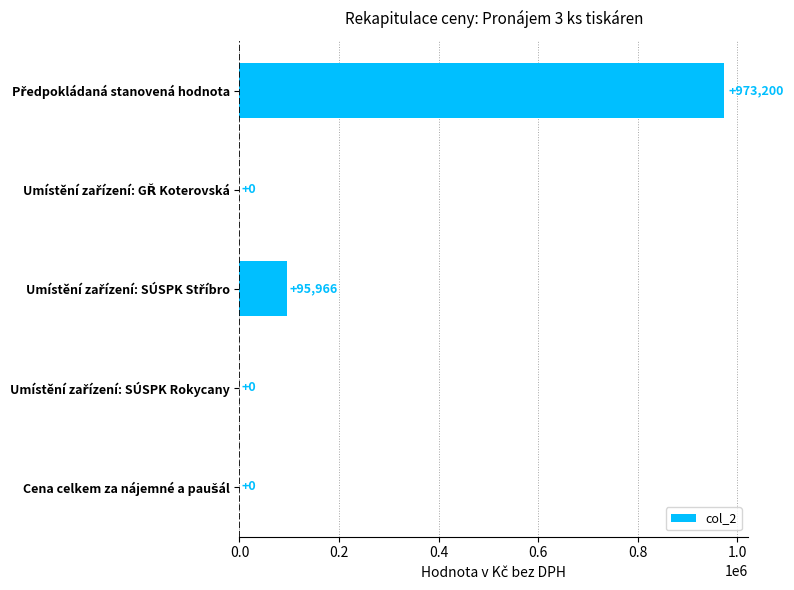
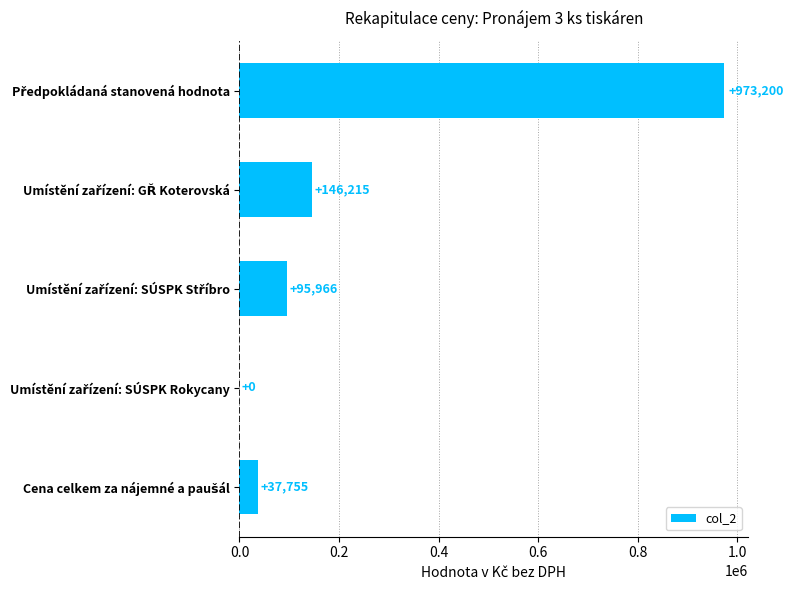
  {
    "Předpokládaná stanovená hodnota": "+973,200",
-   "Umístění zařízení: GŘ Koterovská": "+0",
+   "Umístění zařízení: GŘ Koterovská": "+146,215",
    "Umístění zařízení: SÚSPK Stříbro": "+95,966",
    "Umístění zařízení: SÚSPK Rokycany": "+0",
-   "Cena celkem za nájemné a paušál": "+0"
+   "Cena celkem za nájemné a paušál": "+37,755"
  }
